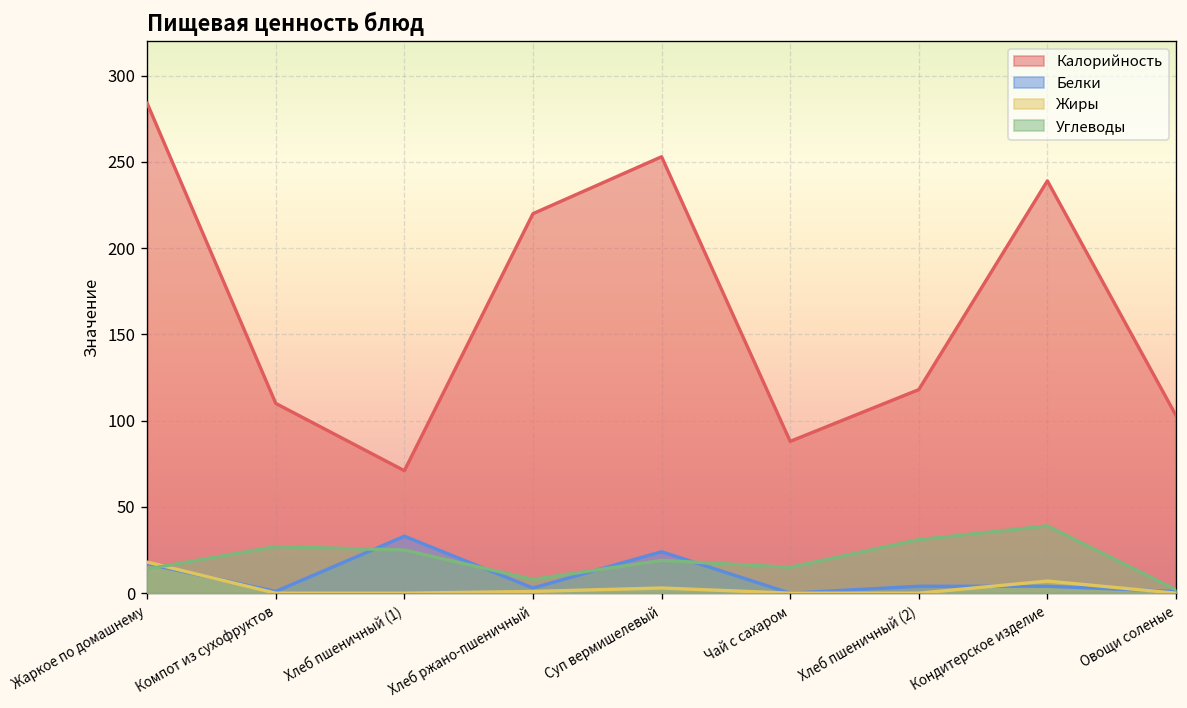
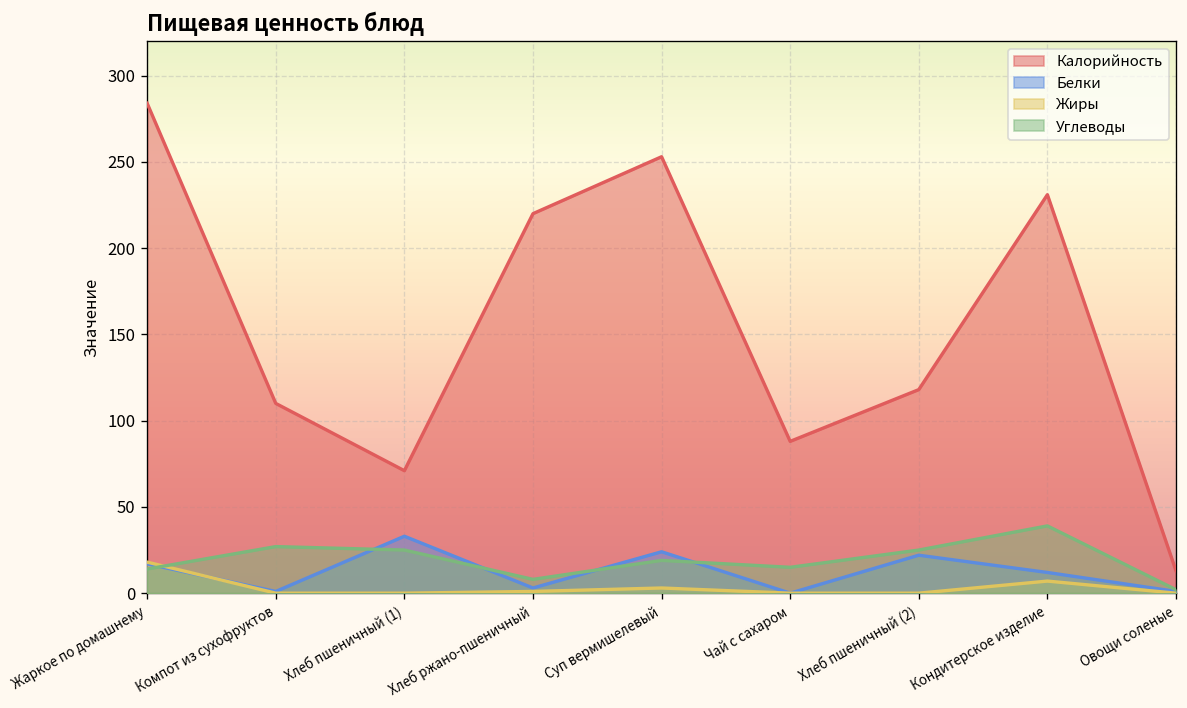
  {
    "Калорийность": {
      "Жаркое по домашнему": 284,
      "Компот из сухофруктов": 110,
      "Хлеб пшеничный (1)": 71,
      "Хлеб ржано-пшеничный": 220,
      "Суп вермишелевый": 253,
      "Чай с сахаром": 88,
      "Хлеб пшеничный (2)": 118,
-     "Кондитерское изделие": 239,
-     "Овощи соленые": 103
+     "Кондитерское изделие": 231,
+     "Овощи соленые": 13
    },
    "Белки": {
      "Хлеб пшеничный (1)": 33,
      "Хлеб ржано-пшеничный": 3,
      "Суп вермишелевый": 24,
-     "Хлеб пшеничный (2)": 4,
-     "Кондитерское изделие": 4
+     "Хлеб пшеничный (2)": 22,
+     "Кондитерское изделие": 12
    },
    "Жиры": {
      "Хлеб пшеничный (1)": 0,
      "Хлеб ржано-пшеничный": 1,
      "Суп вермишелевый": 3,
      "Хлеб пшеничный (2)": 0,
      "Кондитерское изделие": 7
    },
    "Углеводы": {
      "Жаркое по домашнему": 14,
      "Компот из сухофруктов": 27,
      "Хлеб пшеничный (1)": 25,
      "Хлеб ржано-пшеничный": 8,
      "Суп вермишелевый": 19,
      "Чай с сахаром": 15,
-     "Хлеб пшеничный (2)": 31,
+     "Хлеб пшеничный (2)": 25,
      "Кондитерское изделие": 39
    }
  }
